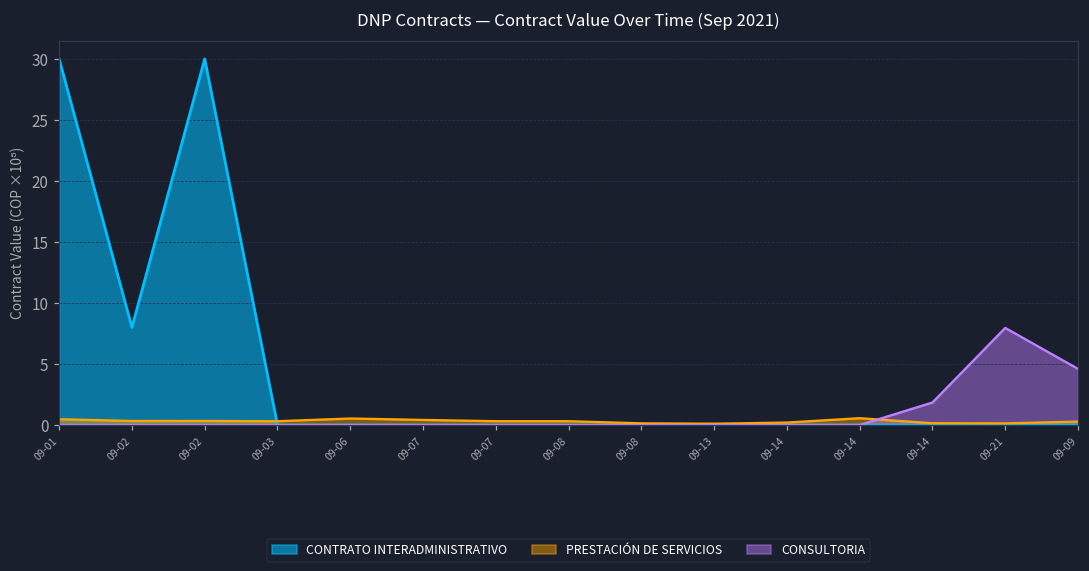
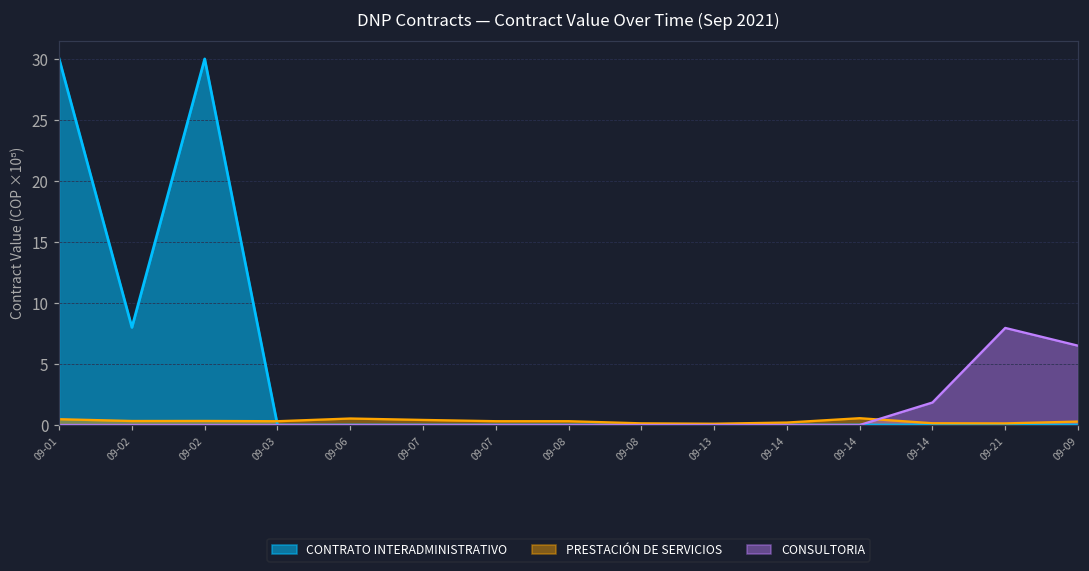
  {
    "CONTRATO INTERADMINISTRATIVO": {
      "09-01": 30.0,
      "09-09": 0.0
    },
    "PRESTACIÓN DE SERVICIOS": {
      "09-01": 0.5,
      "09-03": 0.3,
      "09-06": 0.5,
      "09-09": 0.3
    },
    "CONSULTORIA": {
      "09-01": 0.0,
      "09-21": 8.0,
-     "09-09": 4.6
+     "09-09": 6.5
    }
  }
